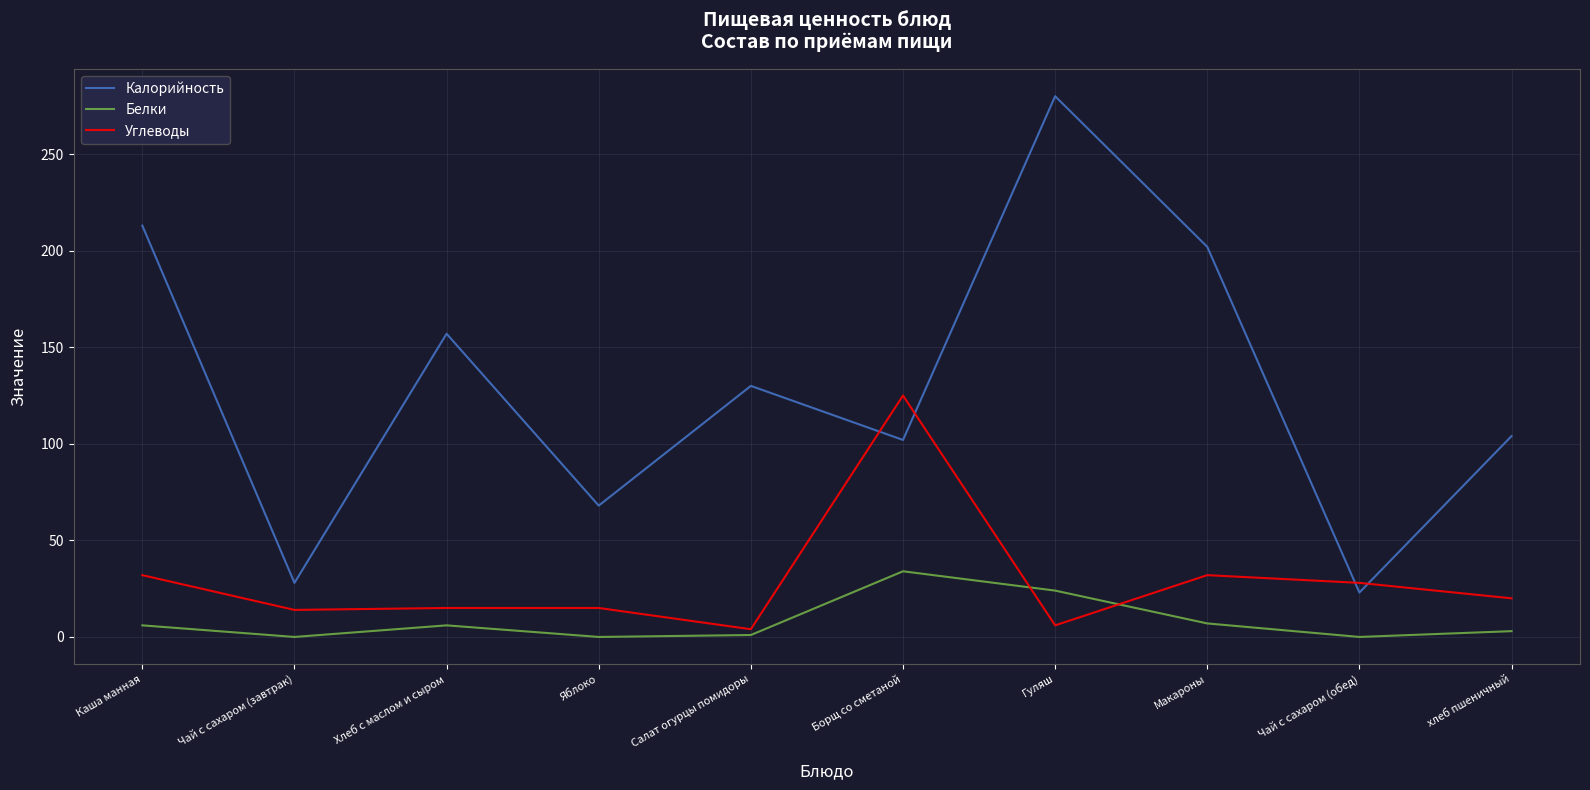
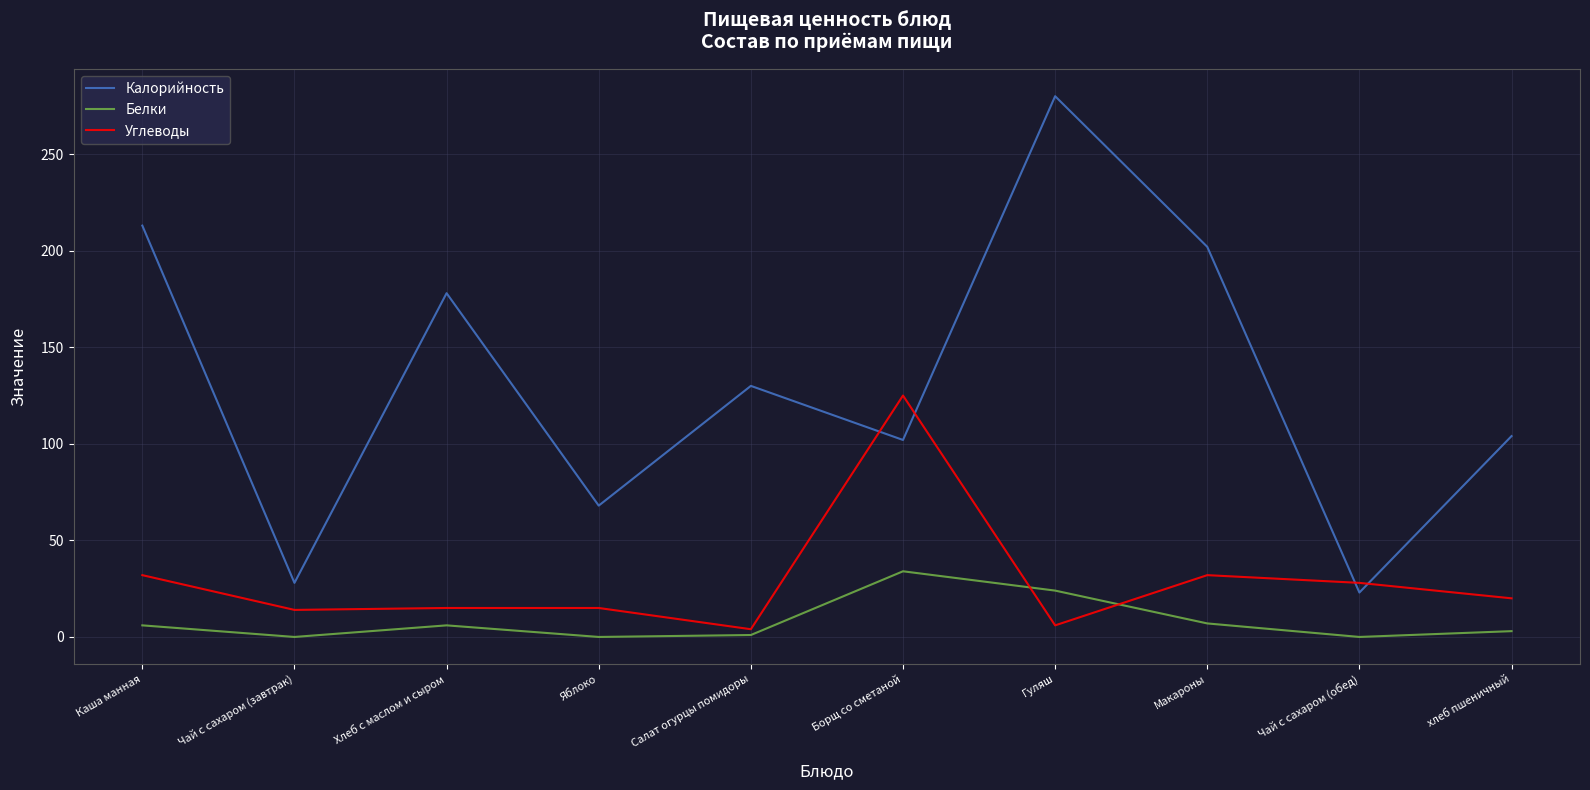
  {
    "Калорийность": {
      "Каша манная": 213,
      "Чай с сахаром (завтрак)": 28,
-     "Хлеб с маслом и сыром": 157,
+     "Хлеб с маслом и сыром": 178,
      "Яблоко": 68,
      "Салат огурцы помидоры": 130,
      "Борщ со сметаной": 102,
      "Гуляш": 280,
      "Макароны": 202,
      "Чай с сахаром (обед)": 23,
      "хлеб пшеничный": 104
    },
    "Белки": {
      "Каша манная": 6,
      "Чай с сахаром (завтрак)": 0,
      "Хлеб с маслом и сыром": 6,
      "Яблоко": 0,
      "Салат огурцы помидоры": 1,
      "Борщ со сметаной": 34,
      "Гуляш": 24,
      "Макароны": 7,
      "Чай с сахаром (обед)": 0,
      "хлеб пшеничный": 3
    },
    "Углеводы": {
      "Каша манная": 32,
      "Чай с сахаром (завтрак)": 14,
      "Хлеб с маслом и сыром": 15,
      "Яблоко": 15,
      "Салат огурцы помидоры": 4,
      "Борщ со сметаной": 125,
      "Гуляш": 6,
      "Макароны": 32,
      "Чай с сахаром (обед)": 28,
      "хлеб пшеничный": 20
    }
  }
